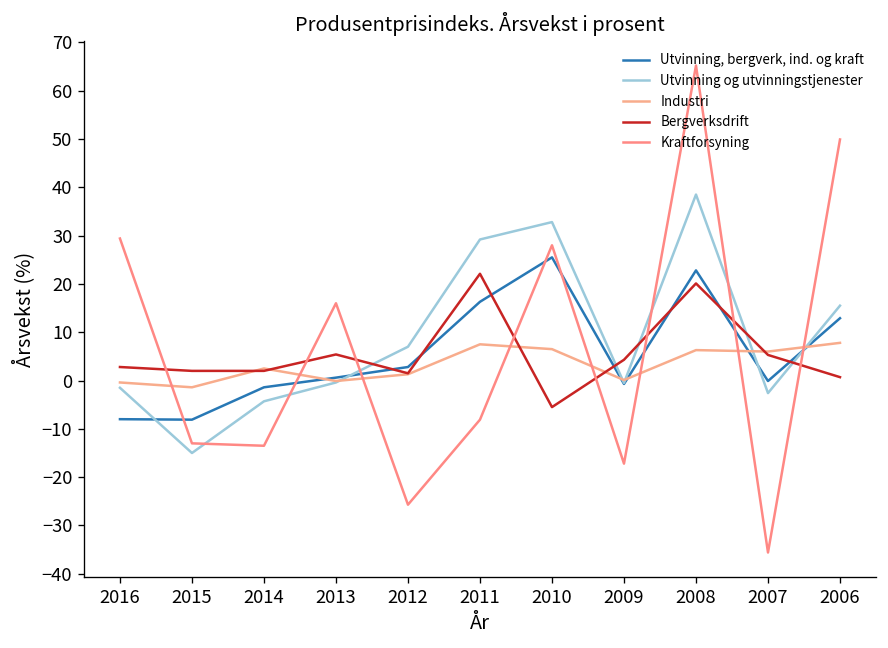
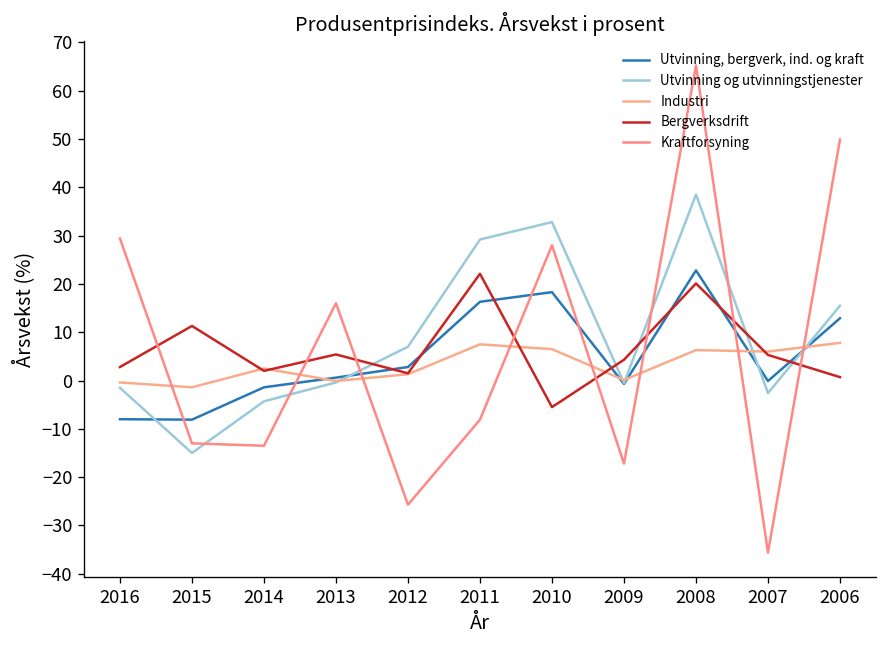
  {
    "Utvinning, bergverk, ind. og kraft": {
      "2016": -8,
      "2015": -8,
      "2014": -1,
      "2013": 1,
      "2012": 3,
      "2011": 16,
-     "2010": 26,
+     "2010": 18,
      "2008": 23,
      "2007": 0,
      "2006": 13
    },
    "Utvinning og utvinningstjenester": {
      "2016": -2,
      "2015": -15,
      "2014": -4,
      "2012": 7,
      "2011": 29,
      "2010": 33,
      "2008": 39,
      "2007": -3,
      "2006": 16
    },
    "Bergverksdrift": {
      "2016": 3,
-     "2015": 2,
+     "2015": 11,
      "2013": 5,
      "2011": 22,
      "2010": -6,
      "2009": 4,
      "2008": 20,
      "2007": 5,
      "2006": 1
    }
  }
